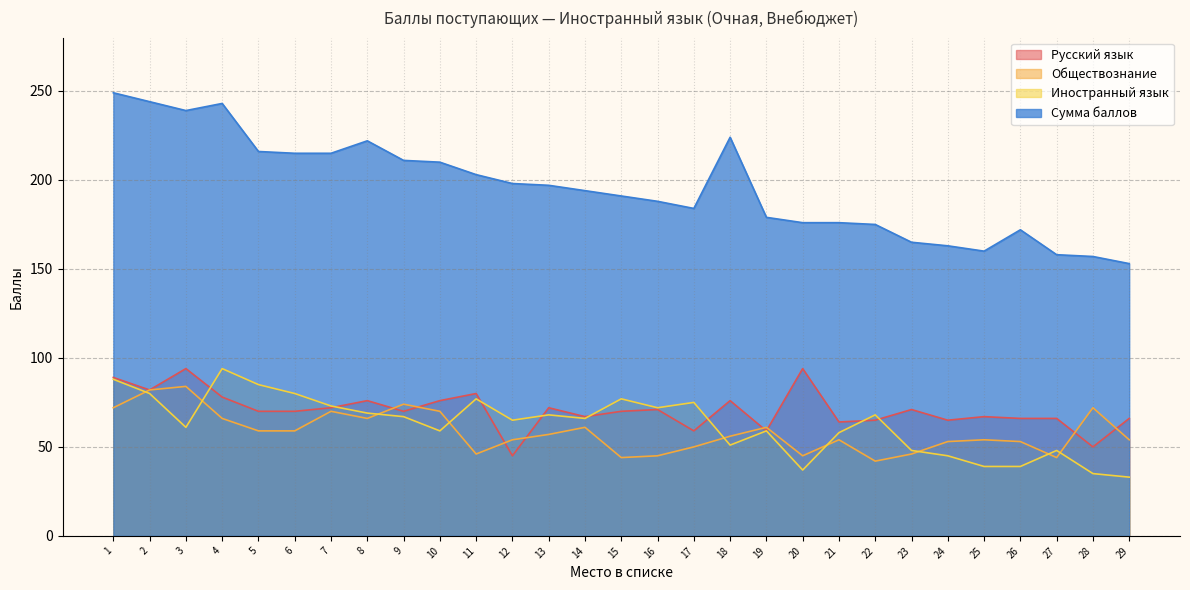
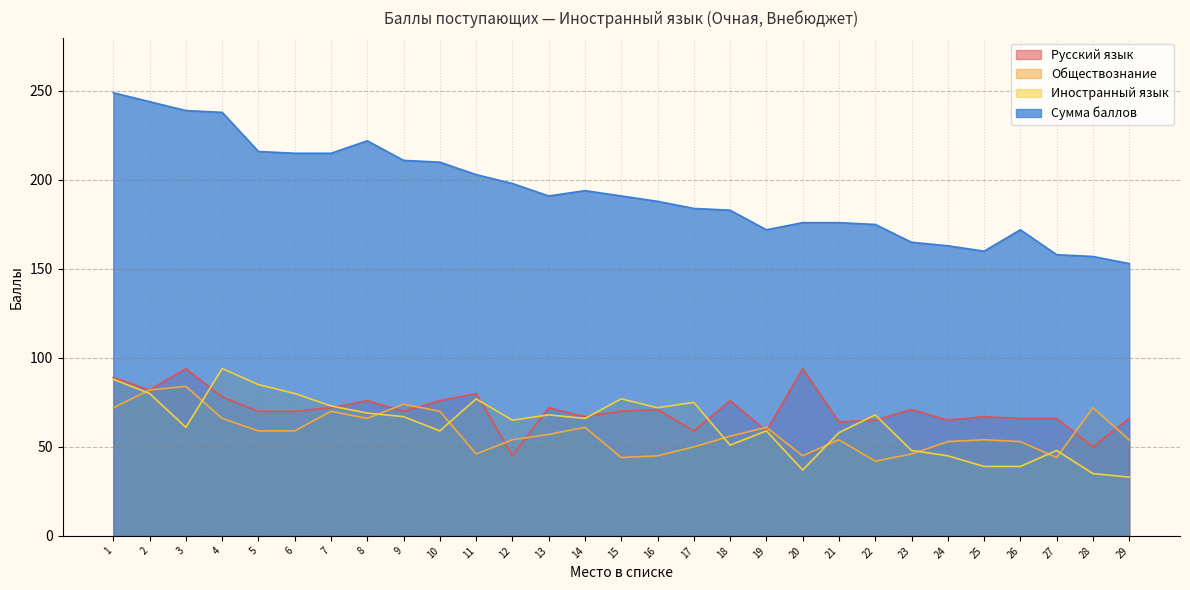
  {
    "Русский язык": {
      "3": 94,
      "4": 78,
      "5": 70,
      "6": 70,
      "8": 76,
      "9": 70,
      "10": 76,
      "11": 80,
      "12": 45,
      "13": 72,
      "15": 70,
      "17": 59,
      "18": 76,
      "20": 94,
      "21": 64,
      "22": 65,
      "23": 71,
      "24": 65,
      "25": 67,
      "26": 66,
      "27": 66,
      "28": 50,
      "29": 66
    },
    "Сумма баллов": {
      "1": 249,
      "2": 244,
      "3": 239,
-     "4": 243,
+     "4": 238,
      "5": 216,
      "6": 215,
      "7": 215,
      "8": 222,
      "9": 211,
      "10": 210,
      "11": 203,
      "12": 198,
-     "13": 197,
+     "13": 191,
      "14": 194,
      "15": 191,
      "16": 188,
      "17": 184,
-     "18": 224,
-     "19": 179,
+     "18": 183,
+     "19": 172,
      "20": 176,
      "21": 176,
      "22": 175,
      "23": 165,
      "24": 163,
      "25": 160,
      "26": 172,
      "27": 158,
      "28": 157,
      "29": 153
    }
  }
